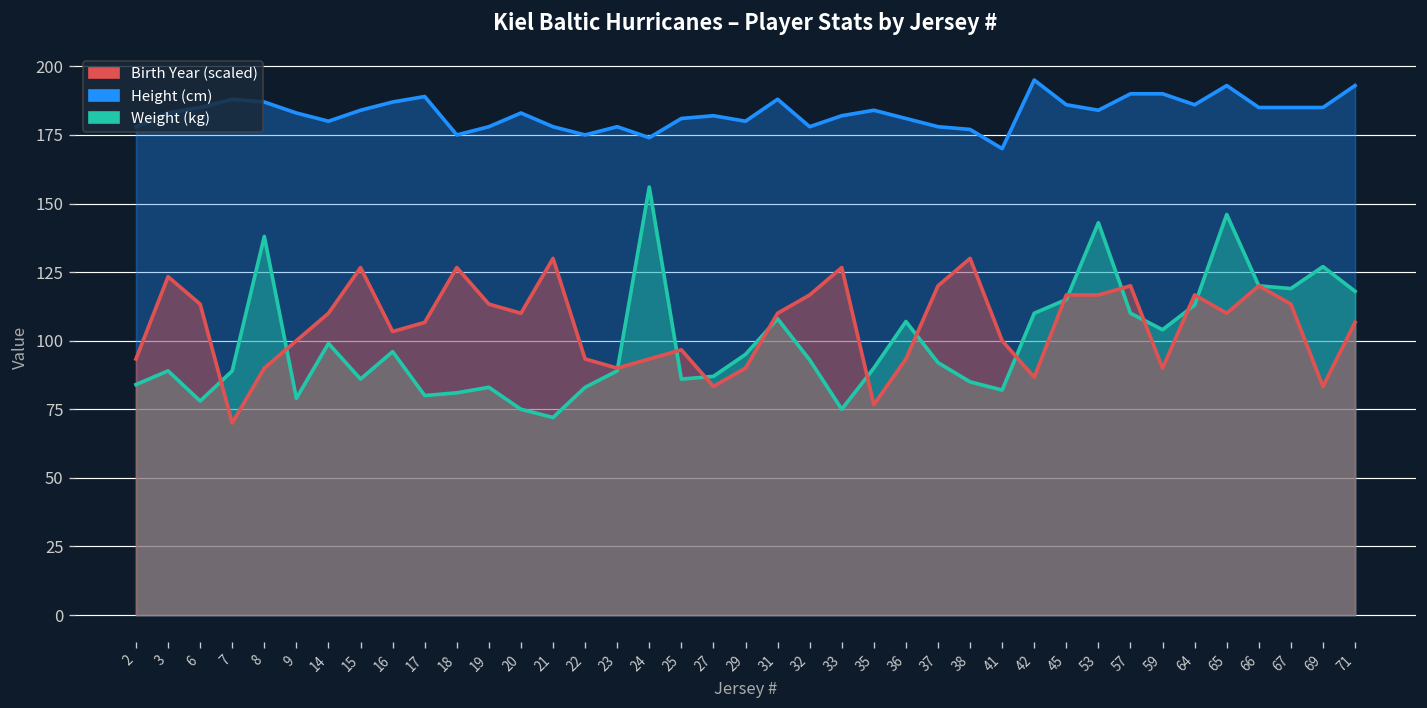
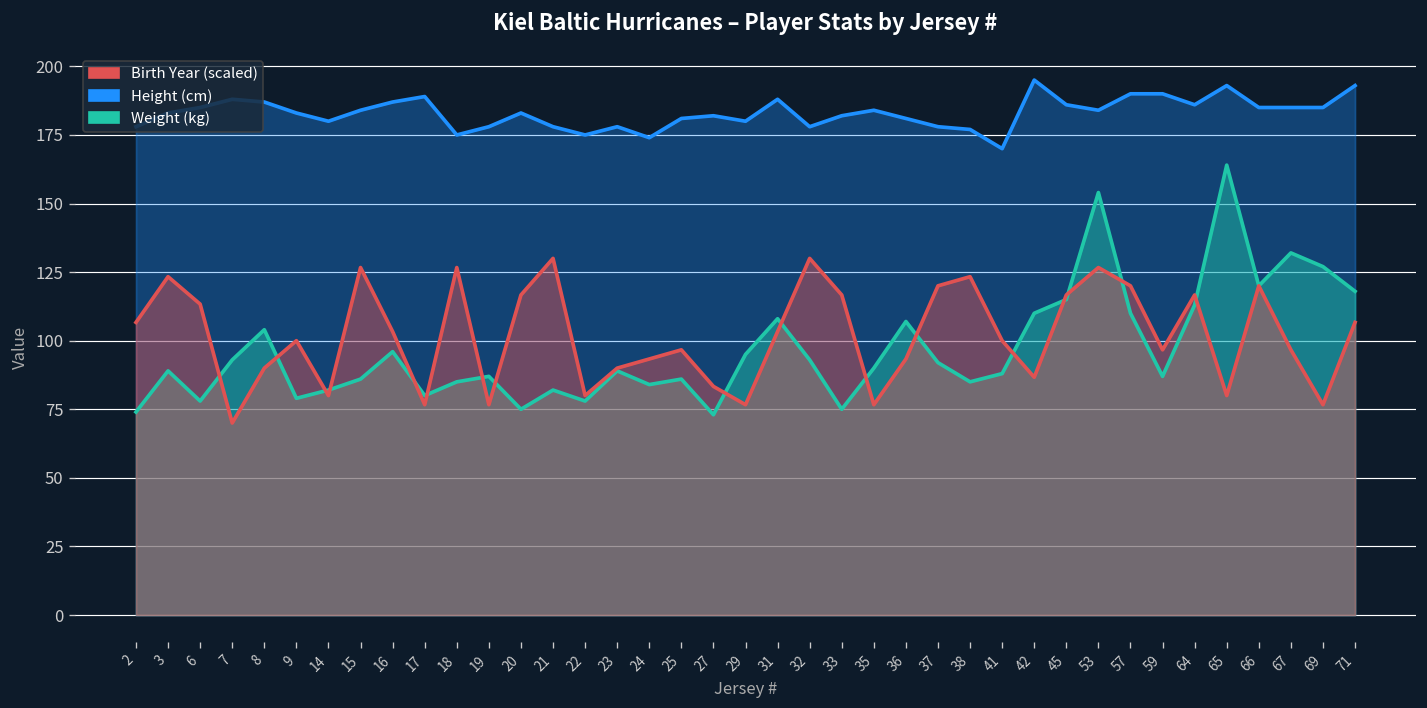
  {
    "Height (cm)": {
      "8": 187,
      "9": 183,
      "14": 180,
      "15": 184,
      "16": 187,
      "17": 189,
      "18": 175,
      "19": 178,
      "20": 183,
      "21": 178,
      "22": 175,
      "23": 178,
      "24": 174,
      "25": 181,
      "27": 182,
      "29": 180,
      "31": 188,
      "32": 178,
      "33": 182,
      "35": 184,
      "36": 181,
      "37": 178,
      "38": 177,
      "41": 170,
      "42": 195,
      "45": 186,
      "53": 184,
      "57": 190,
      "59": 190,
      "64": 186,
      "65": 193,
      "66": 185,
      "67": 185,
      "69": 185,
      "71": 193
    },
    "Weight (kg)": {
-     "2": 84,
+     "2": 74,
      "3": 89,
      "6": 78,
-     "7": 89,
-     "8": 138,
+     "7": 93,
+     "8": 104,
      "9": 79,
-     "14": 99,
+     "14": 82,
      "15": 86,
      "16": 96,
      "17": 80,
-     "18": 81,
-     "19": 83,
+     "18": 85,
+     "19": 87,
      "20": 75,
-     "21": 72,
-     "22": 83,
-     "24": 156,
+     "21": 82,
+     "22": 78,
+     "24": 84,
      "25": 86,
-     "27": 87,
+     "27": 73,
      "29": 95,
      "31": 108,
      "32": 93,
      "33": 75,
      "35": 90,
      "36": 107,
      "37": 92,
      "38": 85,
-     "41": 82,
+     "41": 88,
      "42": 110,
      "45": 115,
-     "53": 143,
+     "53": 154,
      "57": 110,
-     "59": 104,
+     "59": 87,
      "64": 113,
-     "65": 146,
-     "67": 119,
+     "65": 164,
+     "67": 132,
      "69": 127,
      "71": 118
    },
    "Birth Year (scaled)": {
-     "2": 93,
+     "2": 107,
      "3": 123,
      "6": 113,
      "7": 70,
      "8": 90,
      "9": 100,
-     "14": 110,
+     "14": 80,
      "15": 127,
      "16": 103,
-     "17": 107,
+     "17": 77,
      "18": 127,
-     "19": 113,
-     "20": 110,
+     "19": 77,
+     "20": 117,
      "21": 130,
-     "22": 93,
+     "22": 80,
      "24": 93,
      "25": 97,
      "27": 83,
-     "29": 90,
-     "31": 110,
-     "32": 117,
-     "33": 127,
+     "29": 77,
+     "31": 103,
+     "32": 130,
+     "33": 117,
      "35": 77,
      "36": 93,
      "37": 120,
-     "38": 130,
+     "38": 123,
      "41": 100,
      "42": 87,
      "45": 117,
-     "53": 117,
+     "53": 127,
      "57": 120,
-     "59": 90,
+     "59": 97,
      "64": 117,
-     "65": 110,
-     "67": 113,
-     "69": 83,
+     "65": 80,
+     "67": 97,
+     "69": 77,
      "71": 107
    }
  }
